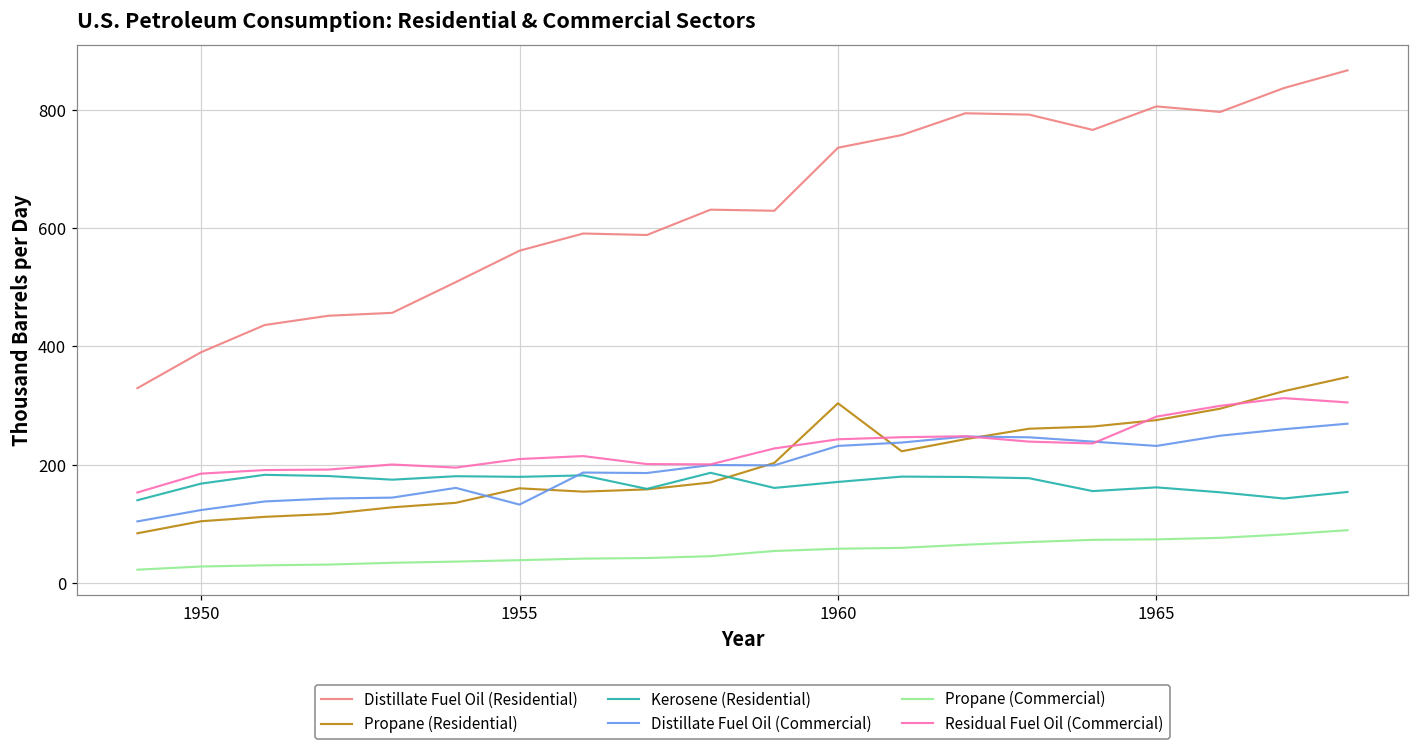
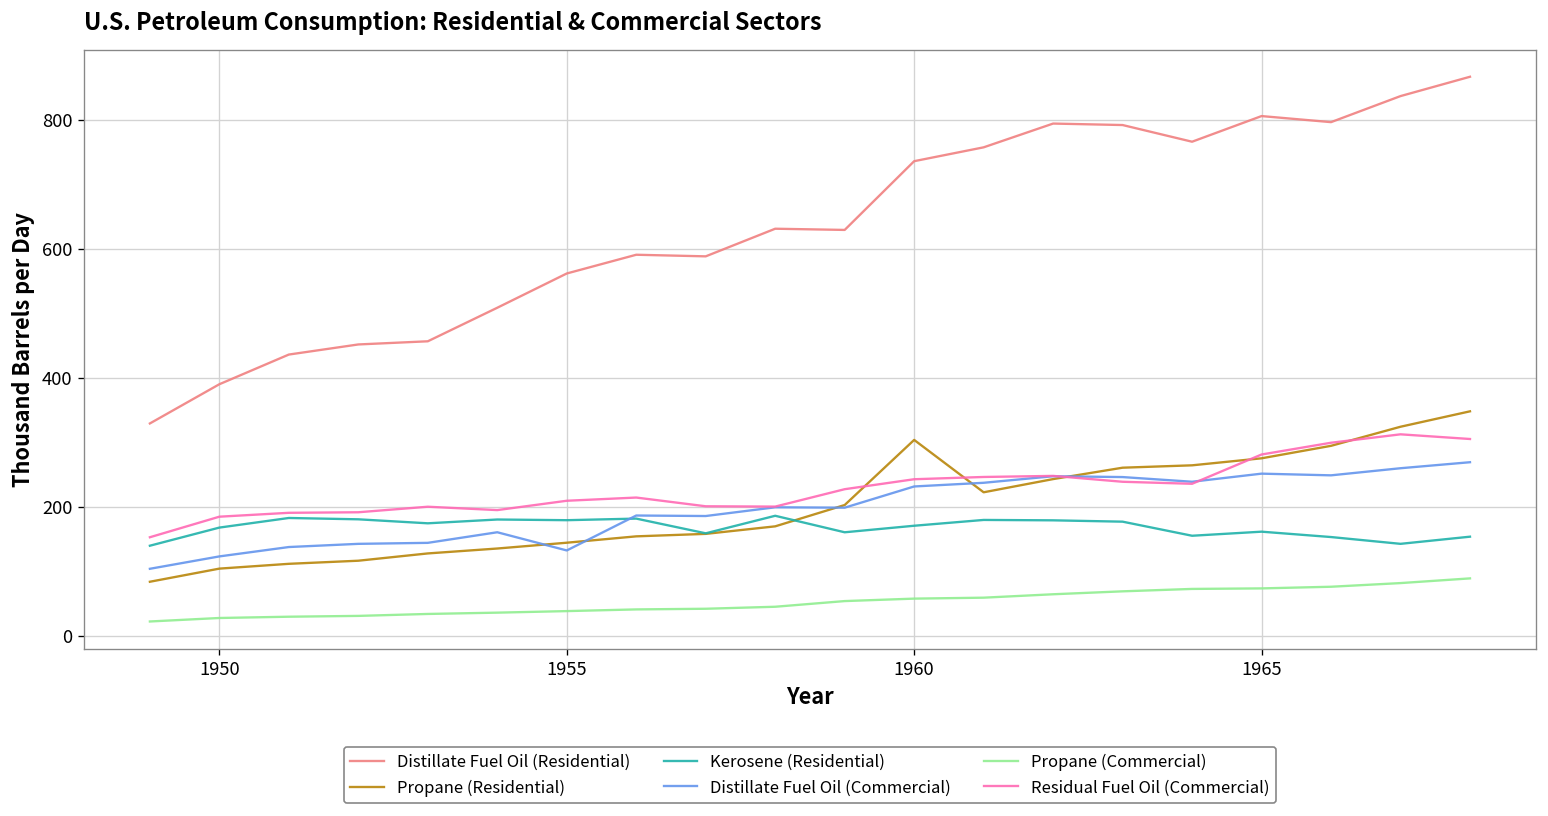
  {
    "Propane (Residential)": {
      "1950": 100,
-     "1955": 160,
+     "1955": 140,
      "1960": 300,
      "1965": 280
    },
    "Kerosene (Residential)": {
      "1950": 170,
      "1955": 180,
      "1960": 170,
      "1965": 160
    },
    "Distillate Fuel Oil (Commercial)": {
      "1950": 120,
      "1955": 130,
      "1960": 230,
-     "1965": 230
+     "1965": 250
    },
    "Propane (Commercial)": {
      "1950": 30,
      "1955": 40,
      "1960": 60,
      "1965": 70
    }
  }
